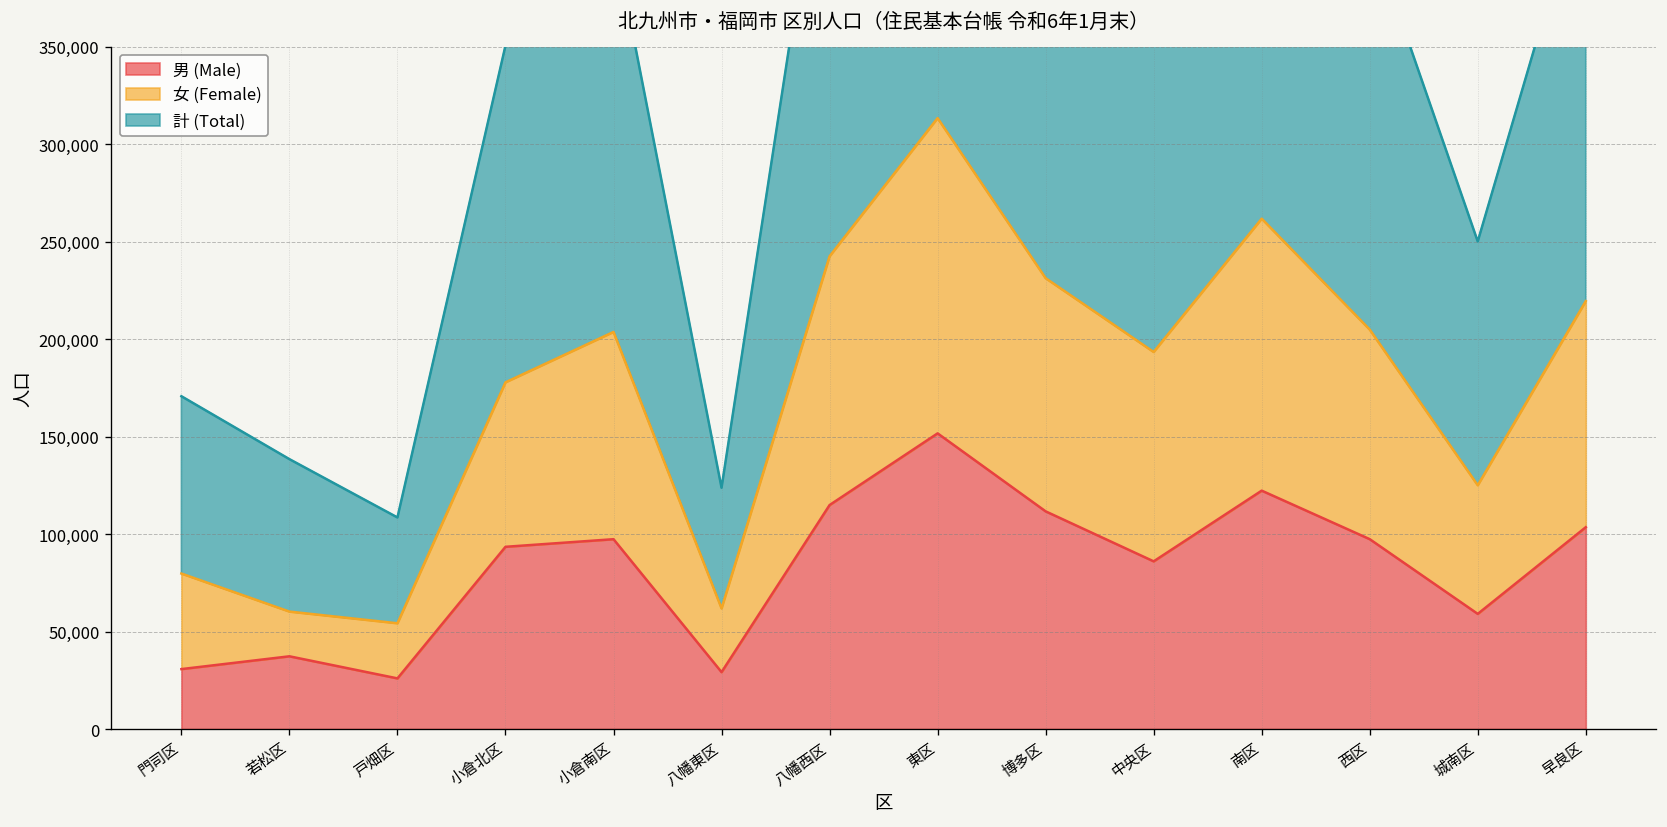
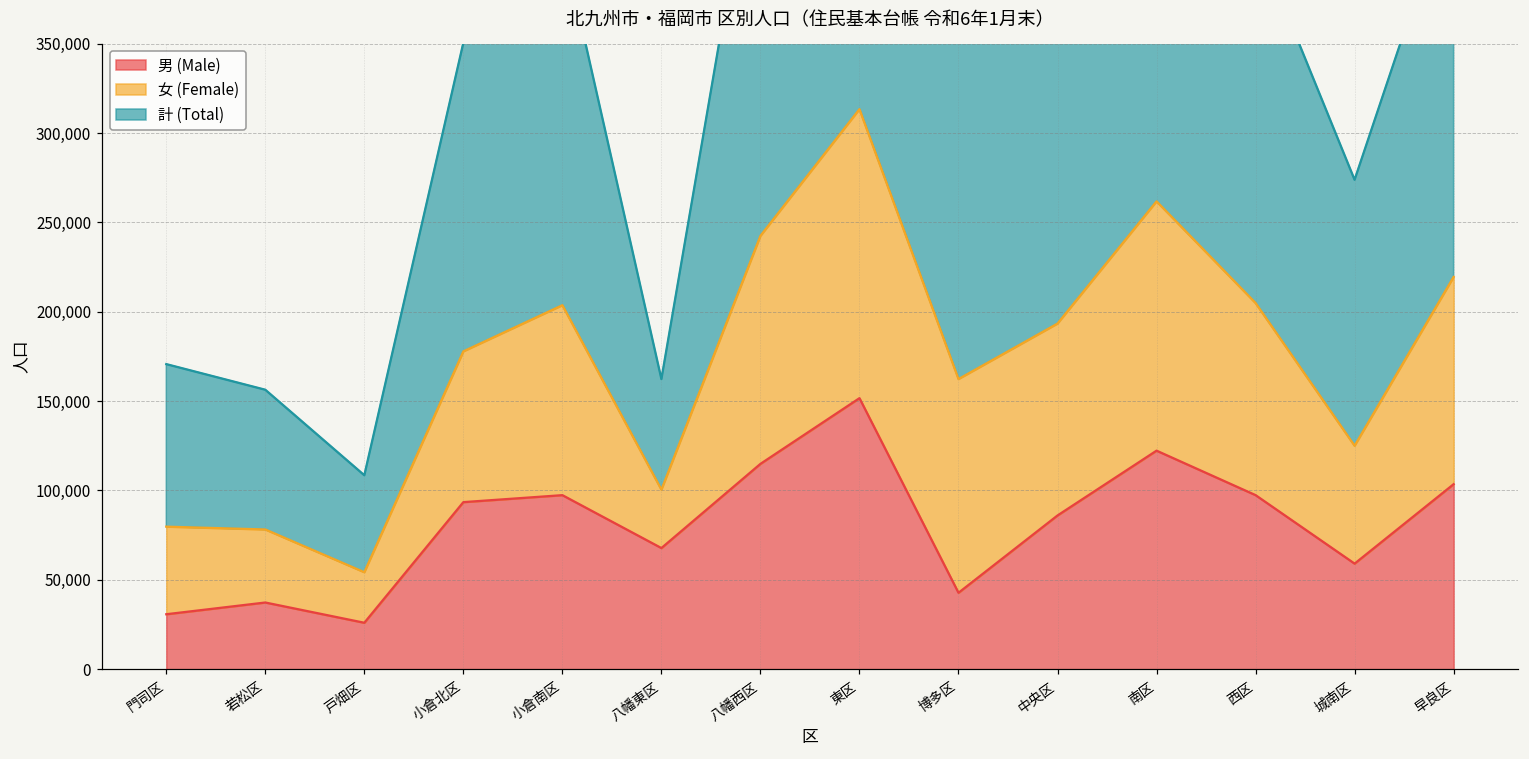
  {
    "男 (Male)": {
      "門司区": "31,000",
      "若松区": "37,000",
      "戸畑区": "26,000",
      "小倉北区": "93,000",
      "小倉南区": "97,000",
-     "八幡東区": "29,000",
+     "八幡東区": "68,000",
      "八幡西区": "115,000",
      "東区": "152,000",
-     "博多区": "112,000",
+     "博多区": "43,000",
      "中央区": "86,000",
      "南区": "122,000",
      "西区": "97,000",
      "城南区": "59,000",
      "早良区": "104,000"
    },
    "女 (Female)": {
      "門司区": "49,000",
-     "若松区": "23,000",
+     "若松区": "41,000",
      "戸畑区": "28,000",
      "小倉北区": "84,000",
      "小倉南区": "106,000",
      "八幡東区": "33,000",
      "八幡西区": "128,000",
      "東区": "162,000",
      "博多区": "120,000",
      "中央区": "107,000",
      "南区": "139,000",
      "西区": "107,000",
      "城南区": "66,000",
      "早良区": "116,000"
    },
    "計 (Total)": {
      "門司区": "91,000",
      "若松区": "78,000",
      "戸畑区": "54,000",
      "小倉北区": "173,000",
      "八幡東区": "62,000",
-     "城南区": "125,000"
+     "城南区": "149,000"
    }
  }
